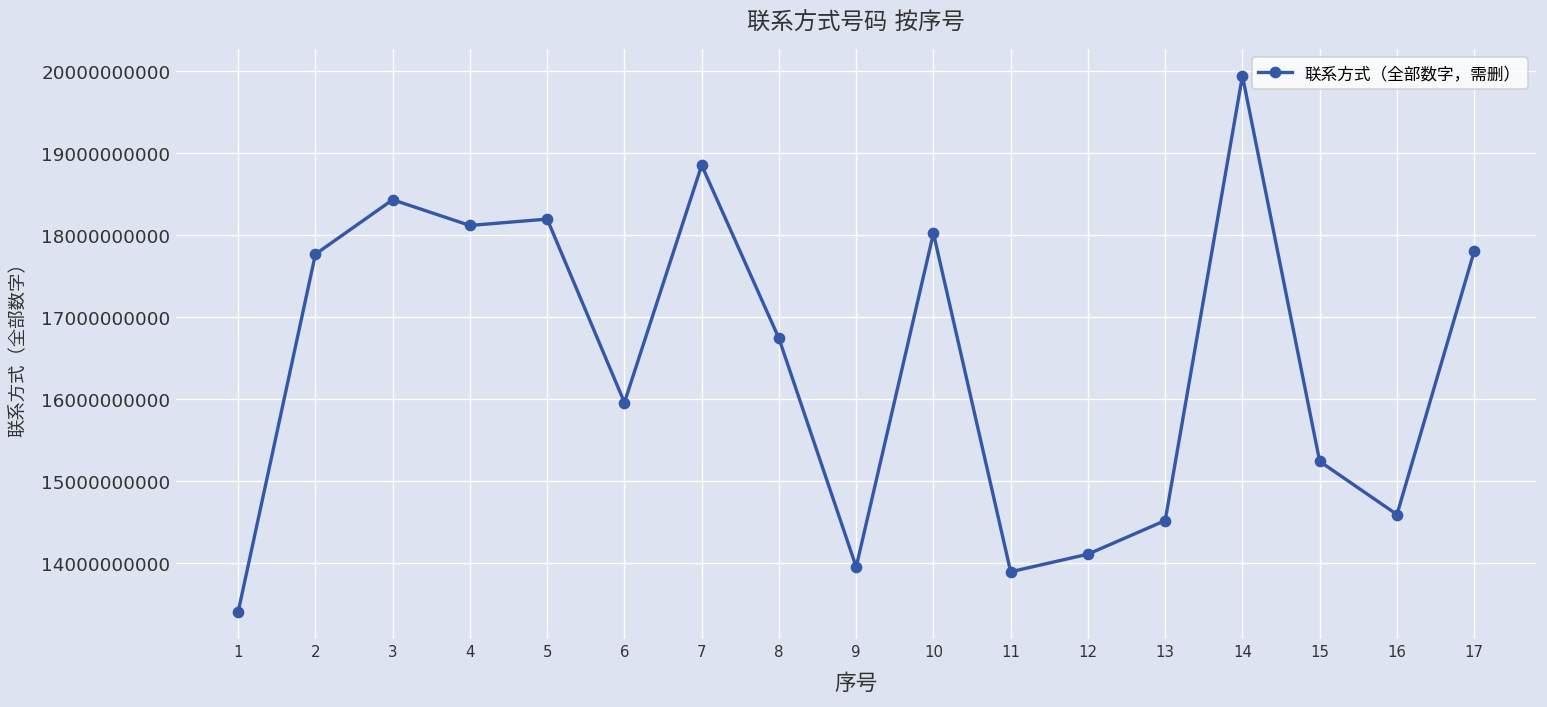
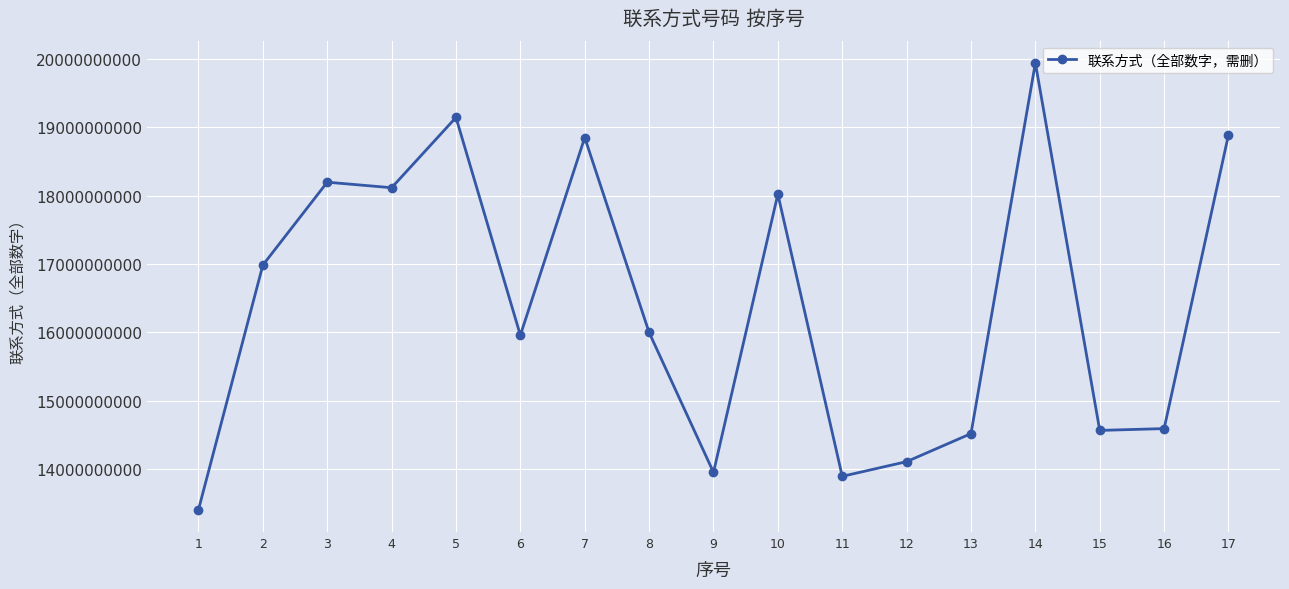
  {
    "1": 13400000000,
-   "2": 17800000000,
-   "3": 18400000000,
+   "2": 17000000000,
+   "3": 18200000000,
    "4": 18100000000,
-   "5": 18200000000,
+   "5": 19100000000,
    "6": 16000000000,
    "7": 18900000000,
-   "8": 16700000000,
+   "8": 16000000000,
    "9": 14000000000,
    "10": 18000000000,
    "11": 13900000000,
    "12": 14100000000,
    "13": 14500000000,
    "14": 19900000000,
-   "15": 15200000000,
+   "15": 14600000000,
    "16": 14600000000,
-   "17": 17800000000
+   "17": 18900000000
  }
